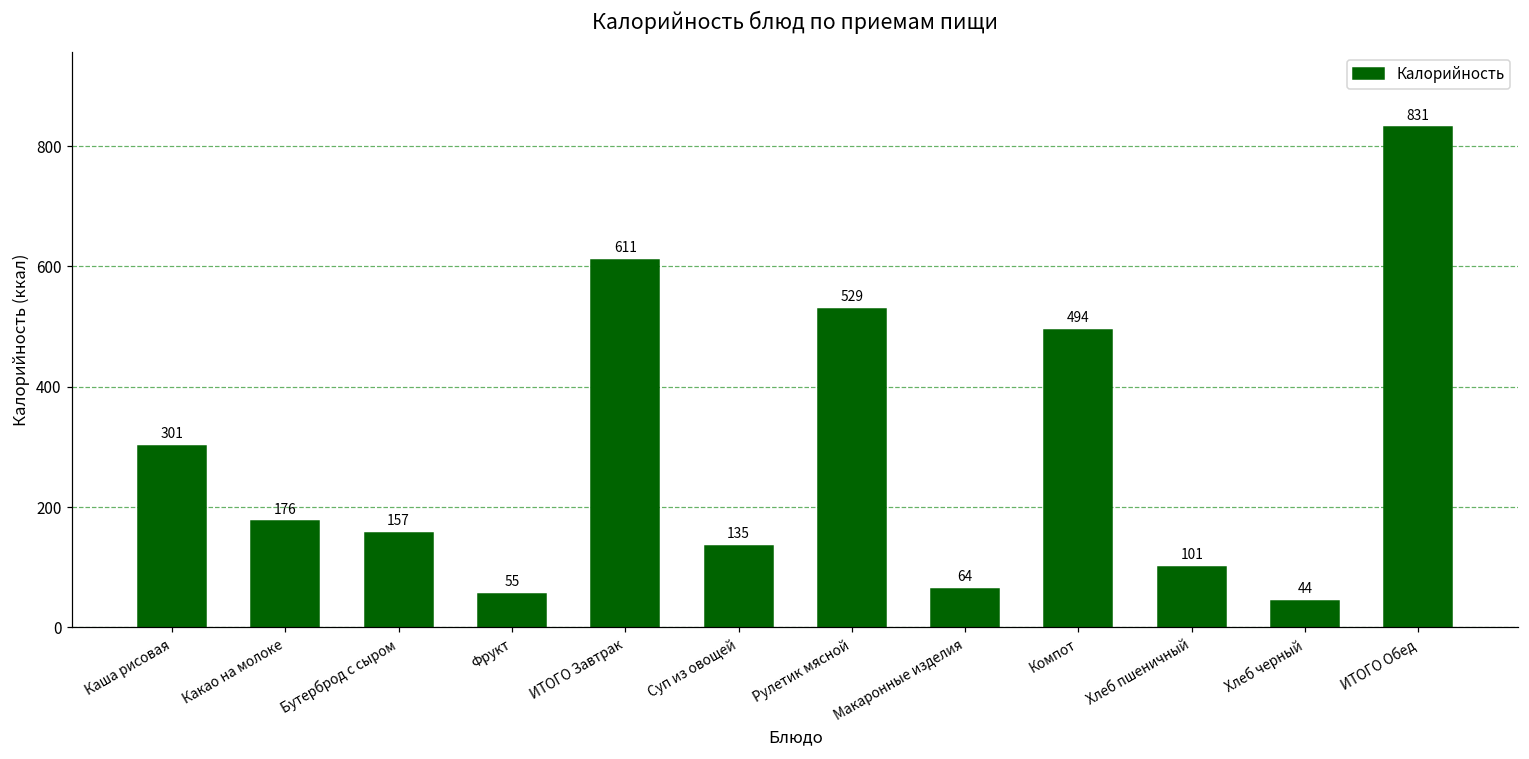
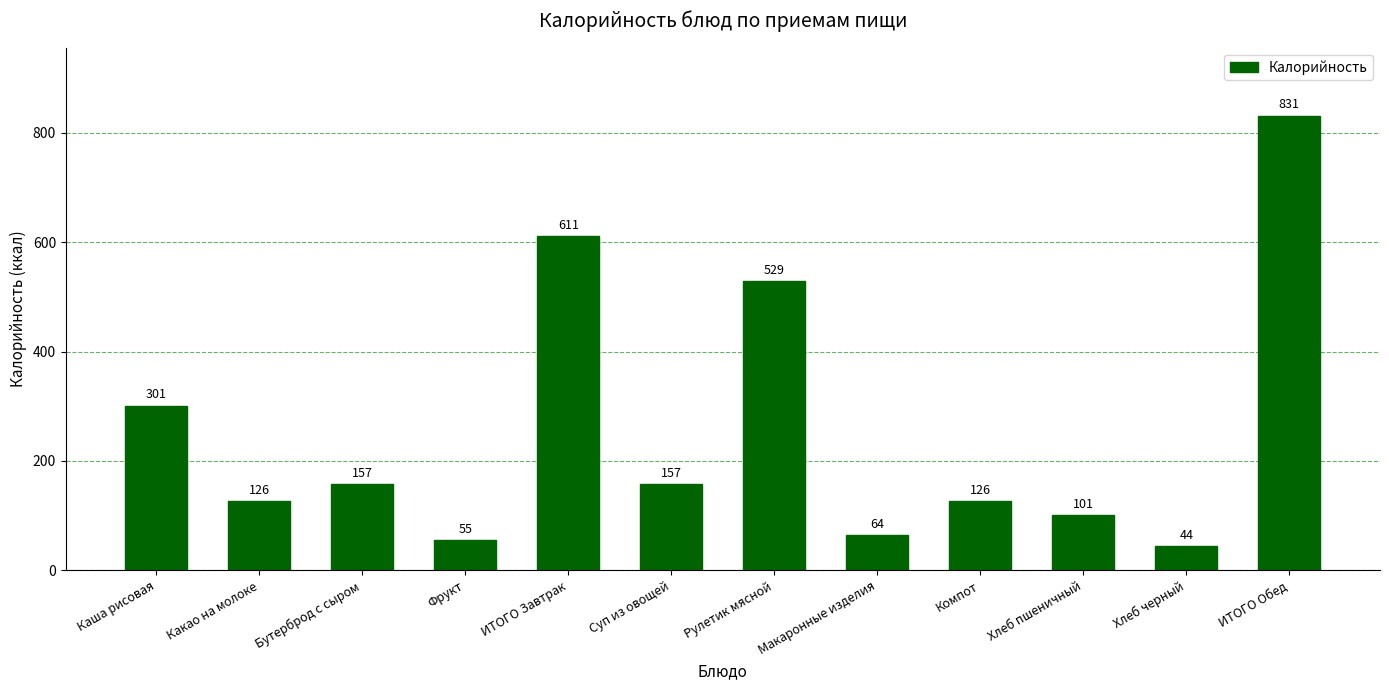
  {
    "Каша рисовая": 301,
-   "Какао на молоке": 176,
+   "Какао на молоке": 126,
    "Бутерброд с сыром": 157,
    "Фрукт": 55,
    "ИТОГО Завтрак": 611,
-   "Суп из овощей": 135,
+   "Суп из овощей": 157,
    "Рулетик мясной": 529,
    "Макаронные изделия": 64,
-   "Компот": 494,
+   "Компот": 126,
    "Хлеб пшеничный": 101,
    "Хлеб черный": 44,
    "ИТОГО Обед": 831
  }
